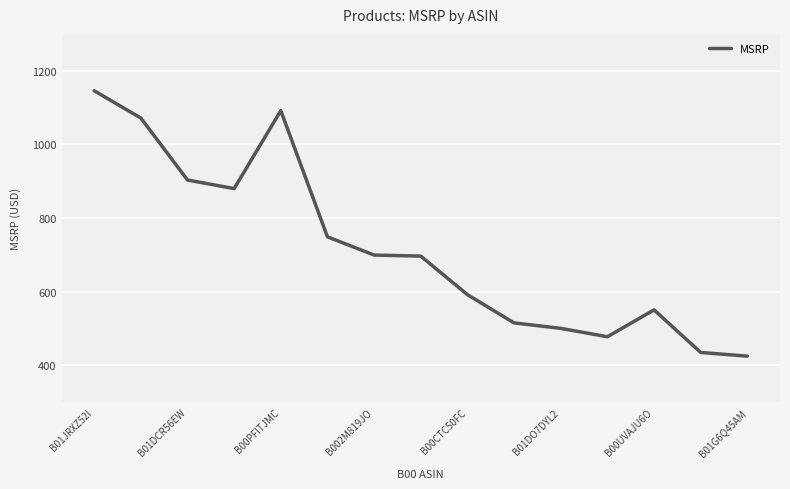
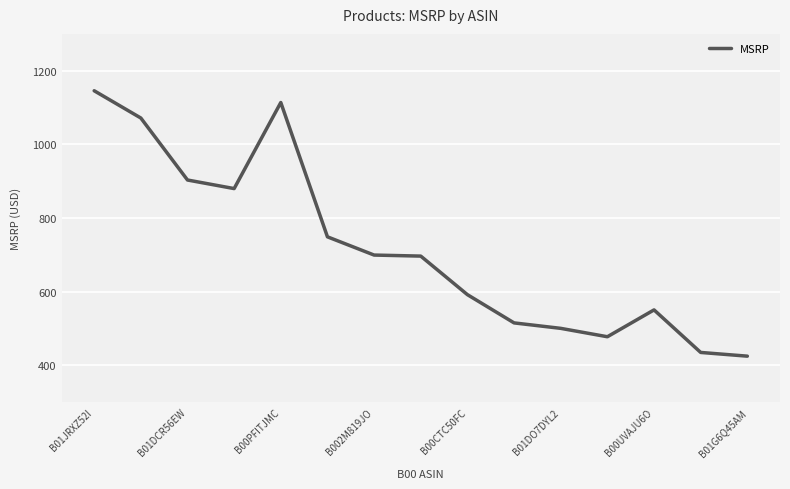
  {
    "B01JRXZ52I": 1150,
    "B01DCR56EW": 900,
-   "B00PFITJMC": 1090,
+   "B00PFITJMC": 1110,
    "B002M819JO": 700,
    "B00CTC50FC": 590,
    "B01DO7DYL2": 500,
    "B00UVAJU6O": 550,
    "B01G6Q45AM": 430
  }
